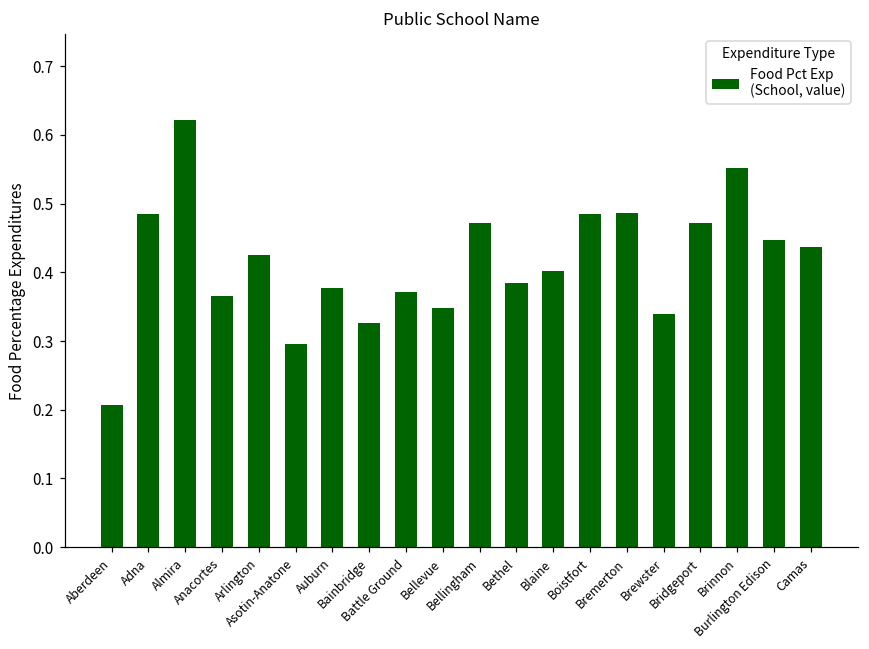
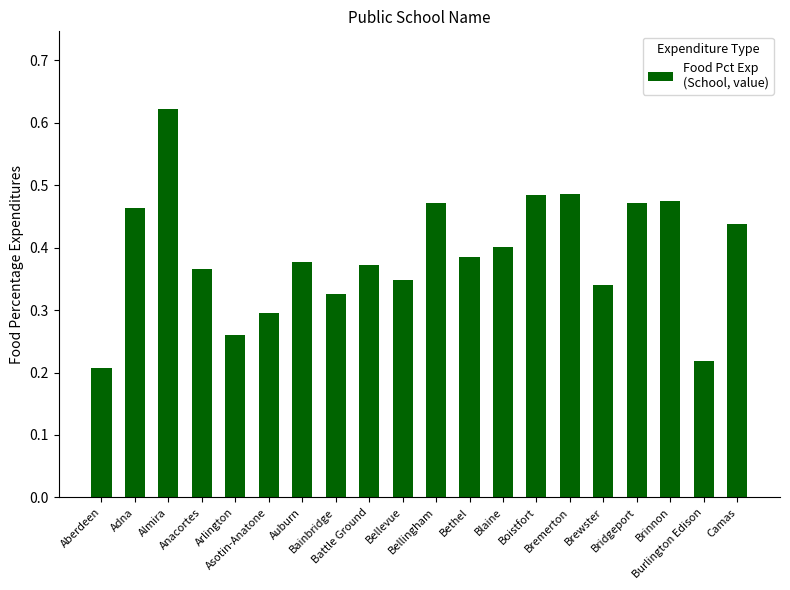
  {
    "Aberdeen": 0.21,
-   "Adna": 0.48,
+   "Adna": 0.46,
    "Almira": 0.62,
    "Anacortes": 0.37,
-   "Arlington": 0.42,
+   "Arlington": 0.26,
    "Asotin-Anatone": 0.30,
    "Auburn": 0.38,
    "Bainbridge": 0.33,
    "Battle Ground": 0.37,
    "Bellevue": 0.35,
    "Bellingham": 0.47,
    "Bethel": 0.38,
    "Blaine": 0.40,
    "Boistfort": 0.48,
    "Bremerton": 0.49,
    "Brewster": 0.34,
    "Bridgeport": 0.47,
-   "Brinnon": 0.55,
-   "Burlington Edison": 0.45,
+   "Brinnon": 0.47,
+   "Burlington Edison": 0.22,
    "Camas": 0.44
  }
